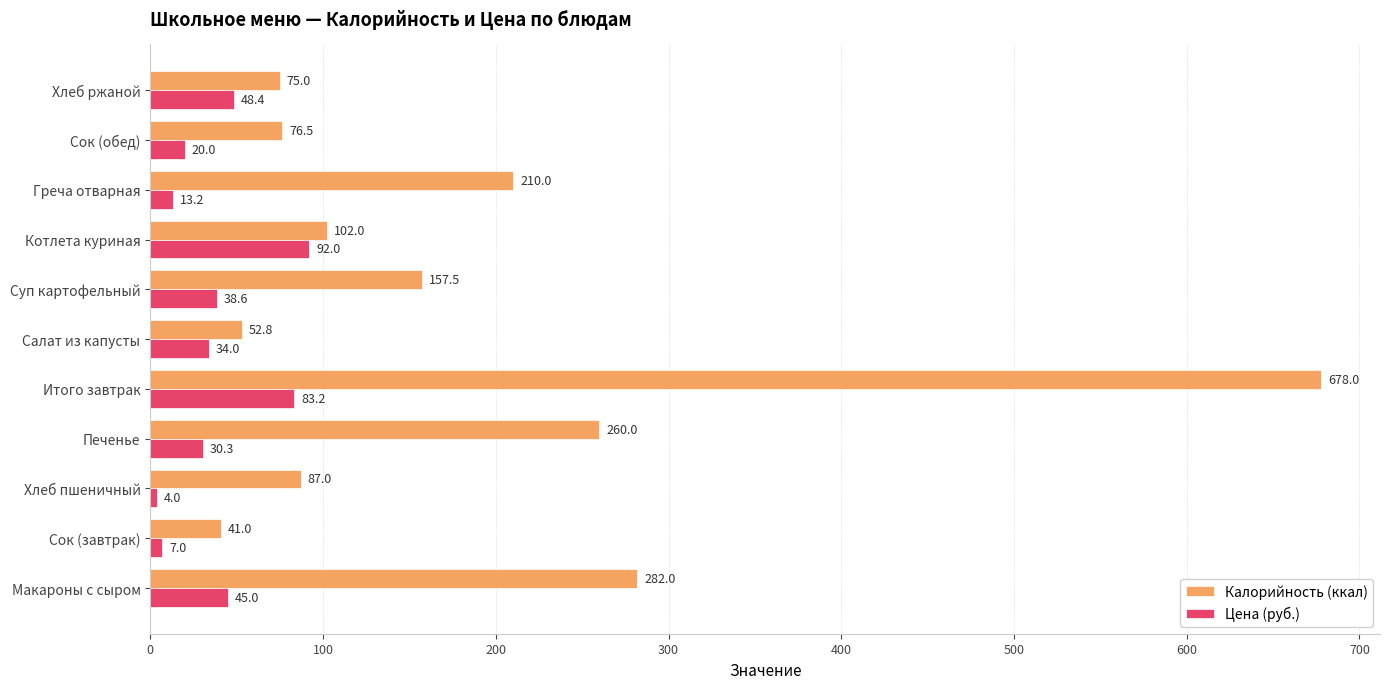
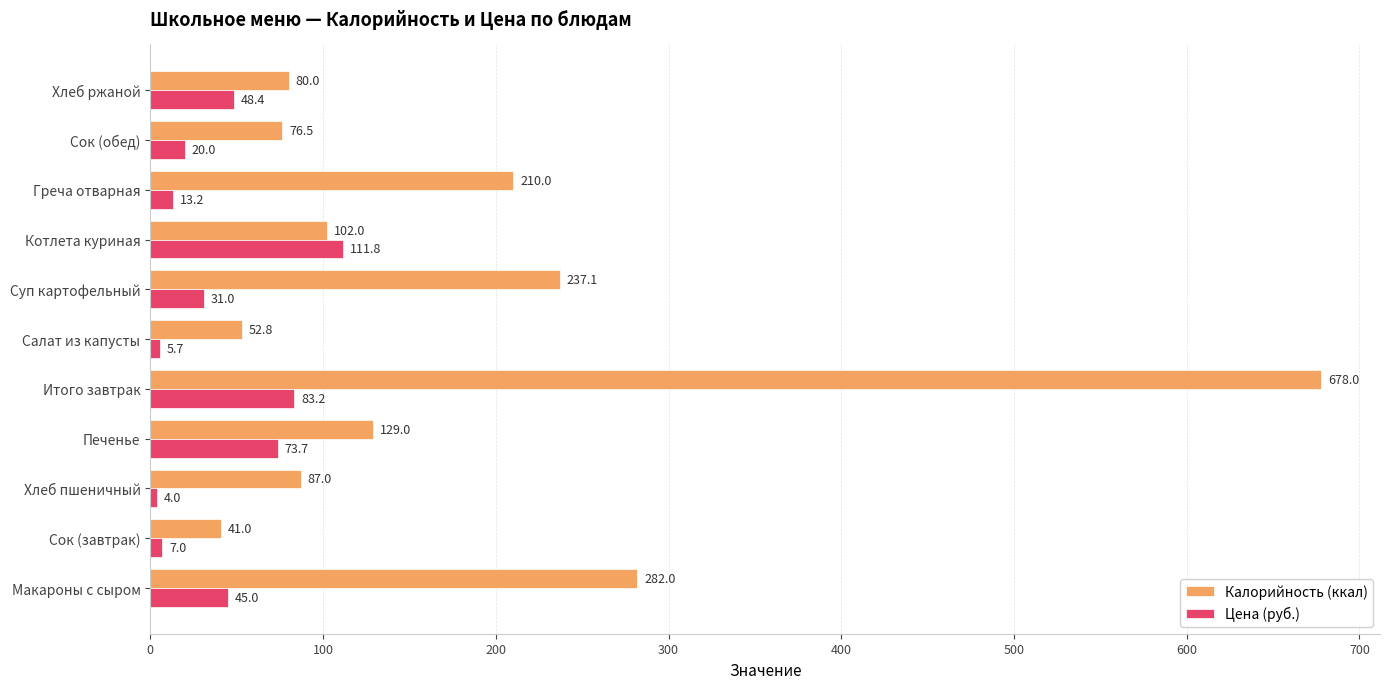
  {
    "Калорийность (ккал)": {
-     "Хлеб ржаной": 75.0,
+     "Хлеб ржаной": 80.0,
      "Сок (обед)": 76.5,
      "Греча отварная": 210.0,
      "Котлета куриная": 102.0,
-     "Суп картофельный": 157.5,
+     "Суп картофельный": 237.1,
      "Салат из капусты": 52.8,
      "Итого завтрак": 678.0,
-     "Печенье": 260.0,
+     "Печенье": 129.0,
      "Хлеб пшеничный": 87.0,
      "Сок (завтрак)": 41.0,
      "Макароны с сыром": 282.0
    },
    "Цена (руб.)": {
      "Хлеб ржаной": 48.4,
      "Сок (обед)": 20.0,
      "Греча отварная": 13.2,
-     "Котлета куриная": 92.0,
-     "Суп картофельный": 38.6,
-     "Салат из капусты": 34.0,
+     "Котлета куриная": 111.8,
+     "Суп картофельный": 31.0,
+     "Салат из капусты": 5.7,
      "Итого завтрак": 83.2,
-     "Печенье": 30.3,
+     "Печенье": 73.7,
      "Хлеб пшеничный": 4.0,
      "Сок (завтрак)": 7.0,
      "Макароны с сыром": 45.0
    }
  }
